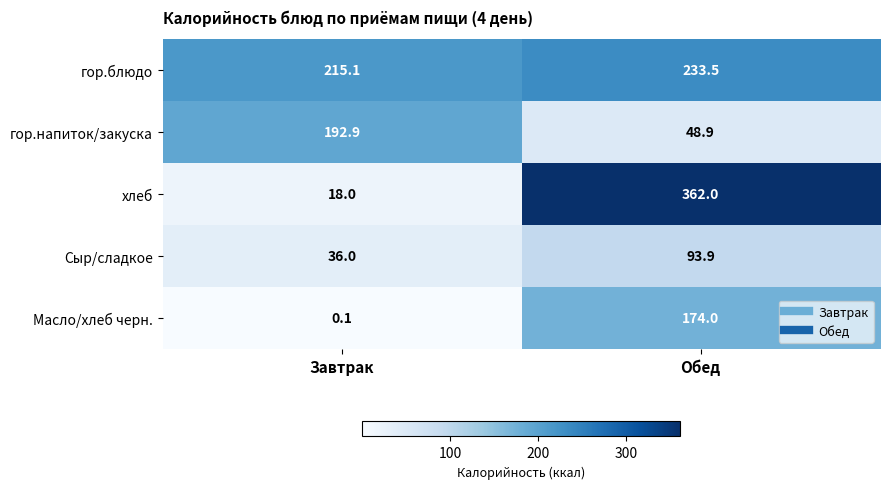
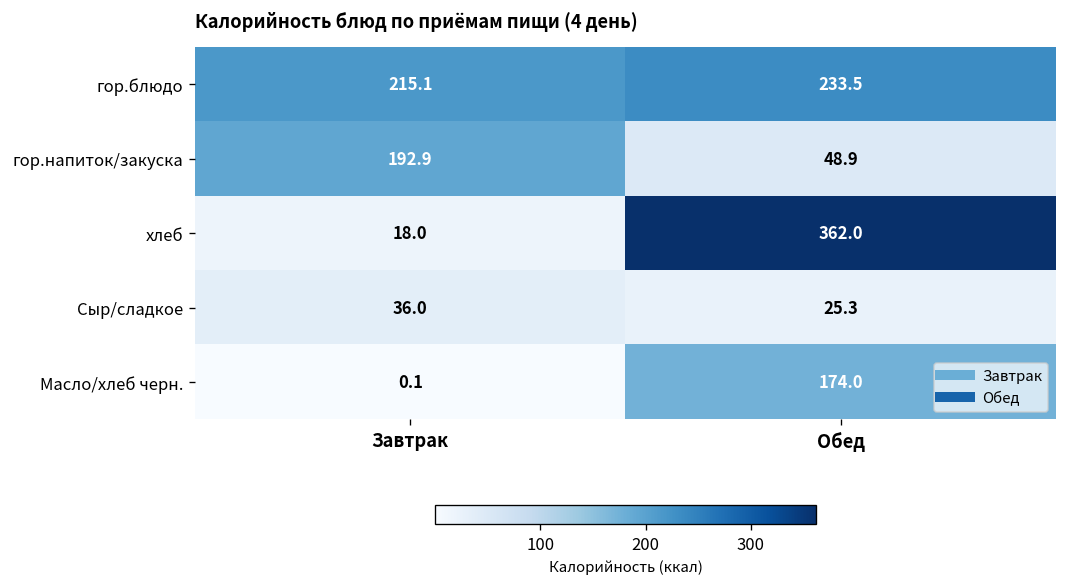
  {
    "гор.блюдо": {
      "Завтрак": 215.1,
      "Обед": 233.5
    },
    "гор.напиток/закуска": {
      "Завтрак": 192.9,
      "Обед": 48.9
    },
    "хлеб": {
      "Завтрак": 18.0,
      "Обед": 362.0
    },
    "Сыр/сладкое": {
      "Завтрак": 36.0,
-     "Обед": 93.9
+     "Обед": 25.3
    },
    "Масло/хлеб черн.": {
      "Завтрак": 0.1,
      "Обед": 174.0
    }
  }
